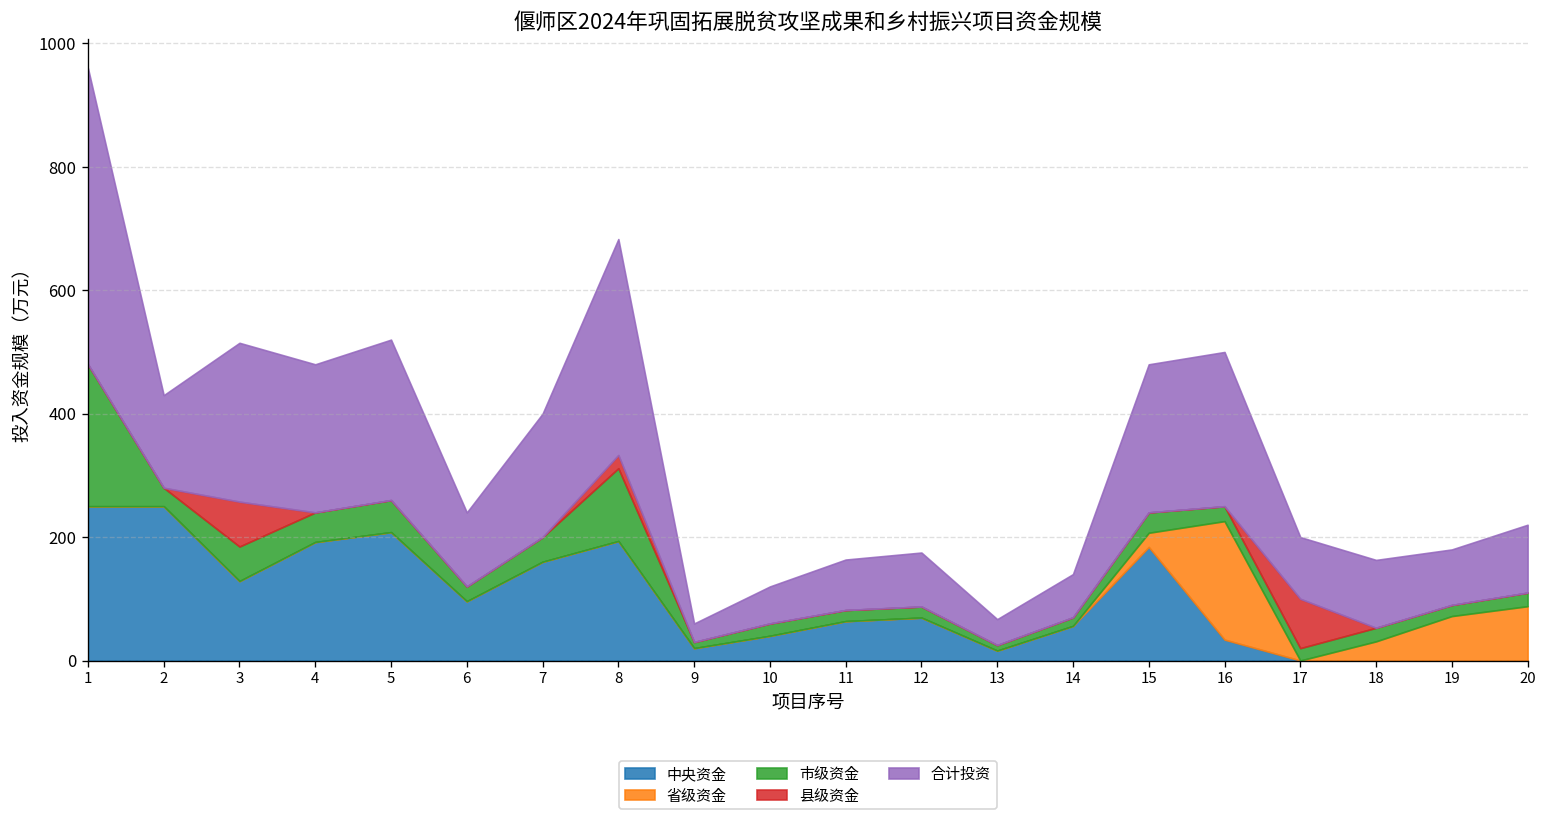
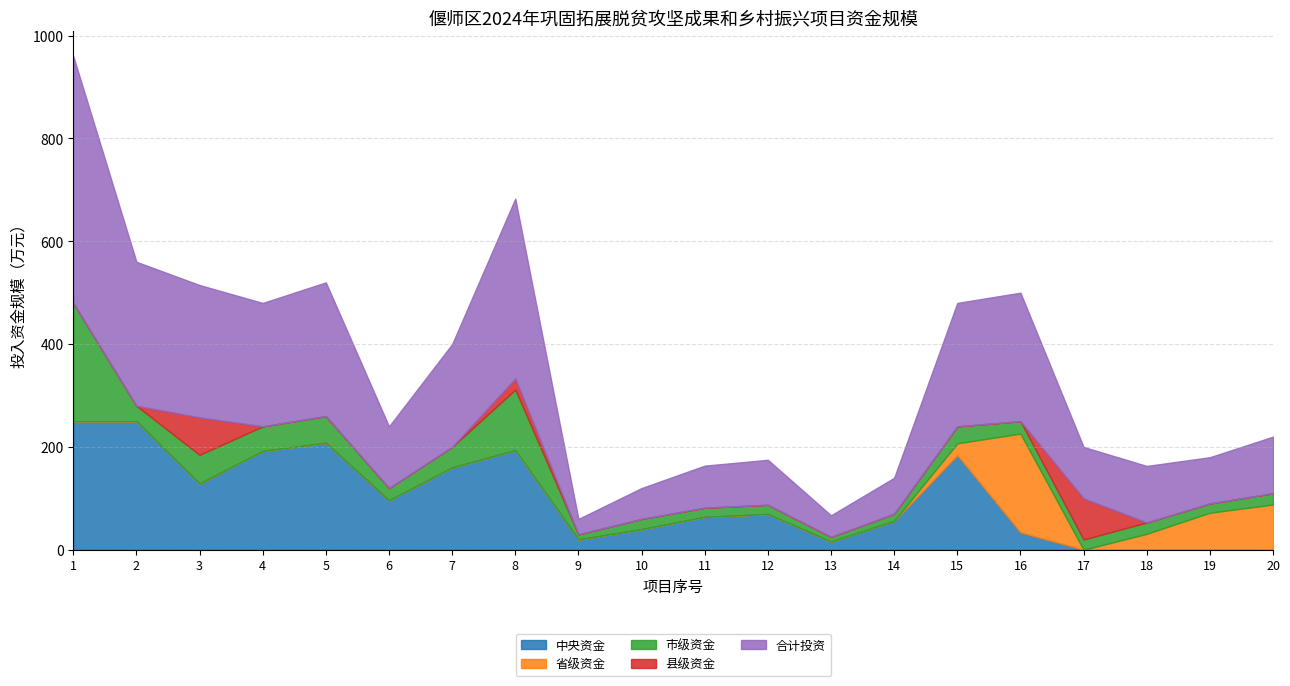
  {
    "中央资金": {
      "15": 180,
      "16": 30,
      "18": 0,
      "19": 0,
      "20": 0
    },
    "省级资金": {
      "15": 20,
      "16": 190,
      "18": 30,
      "19": 70,
      "20": 90
    },
    "市级资金": {
      "3": 60,
      "8": 120,
      "17": 20
    },
    "县级资金": {
      "3": 70,
      "8": 20,
      "17": 80
    },
    "合计投资": {
      "1": 480,
-     "2": 150,
+     "2": 280,
      "3": 260,
      "4": 240,
      "5": 260,
      "6": 120,
      "7": 200,
      "8": 350,
      "9": 30,
      "10": 60,
      "11": 80,
      "12": 90,
      "13": 40,
      "14": 70,
      "15": 240,
      "16": 250,
      "17": 100,
      "18": 110,
      "19": 90,
      "20": 110
    }
  }
